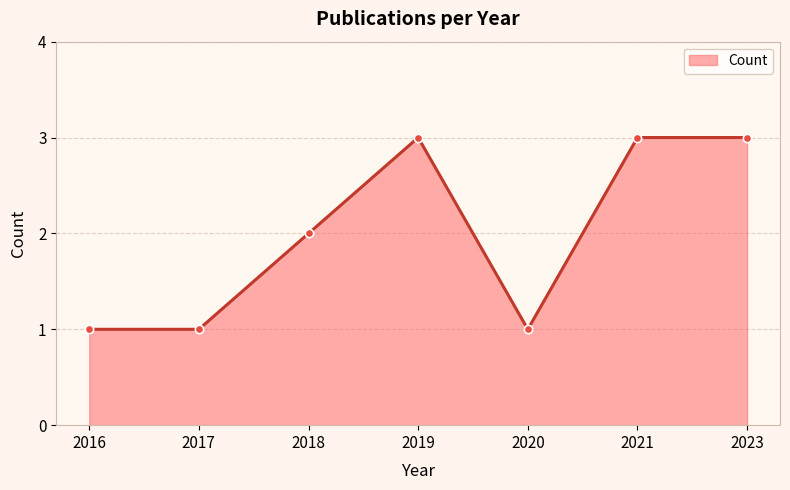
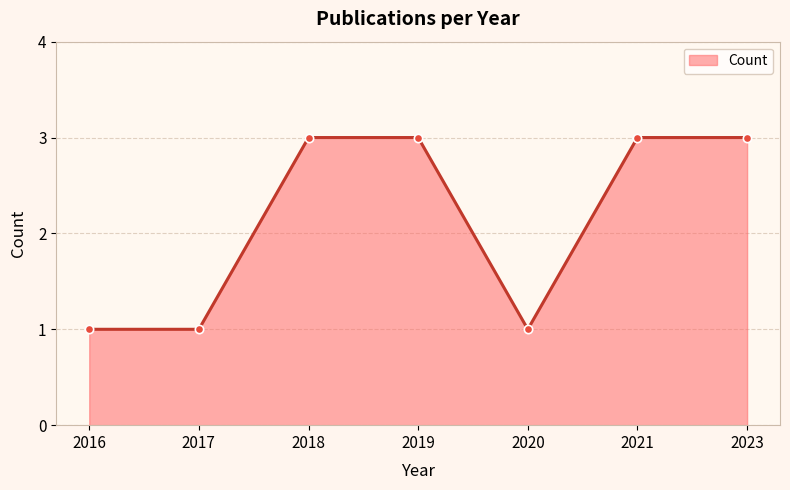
  {
    "2016": 1,
    "2017": 1,
-   "2018": 2,
+   "2018": 3,
    "2019": 3,
    "2020": 1,
    "2021": 3,
    "2023": 3
  }
